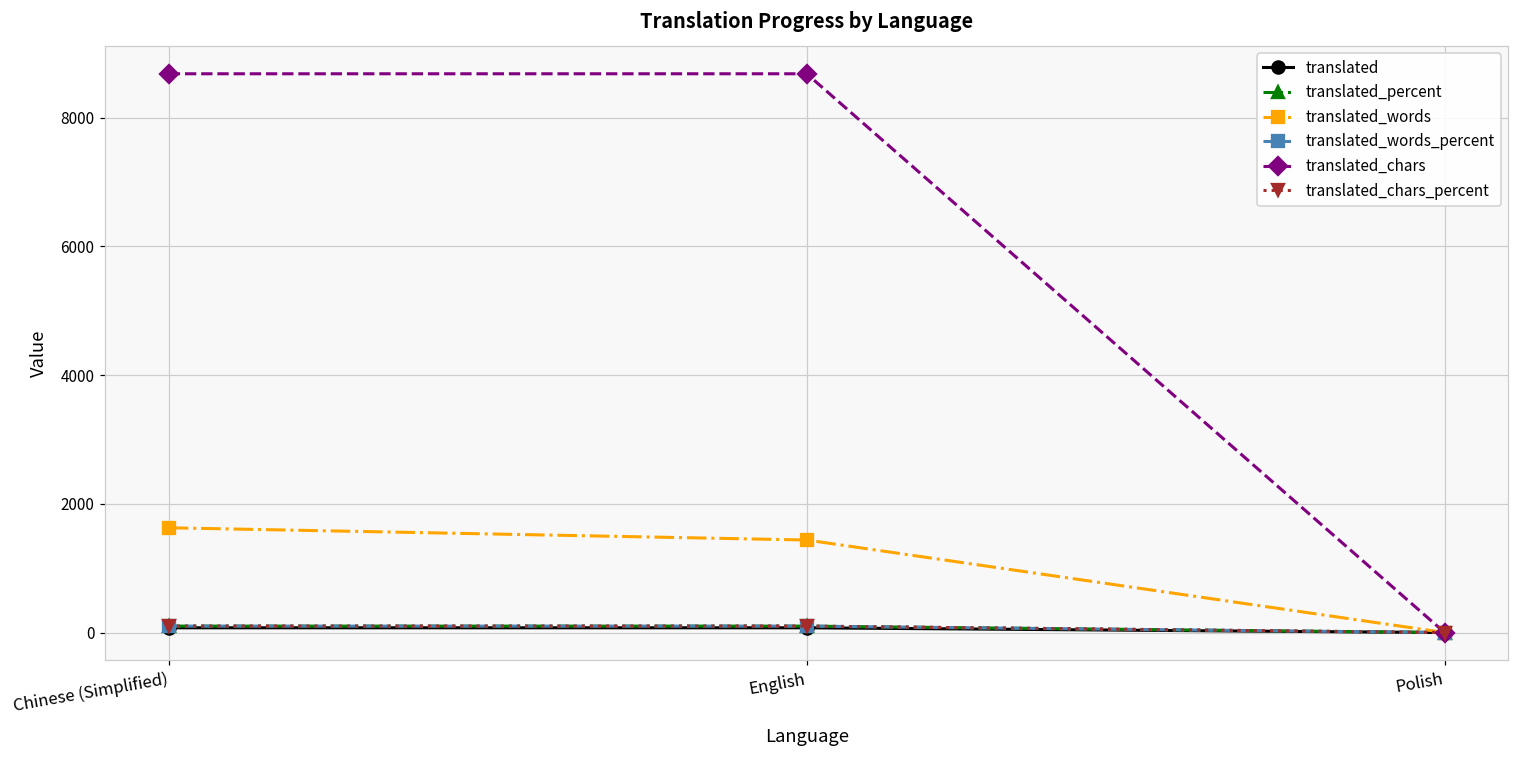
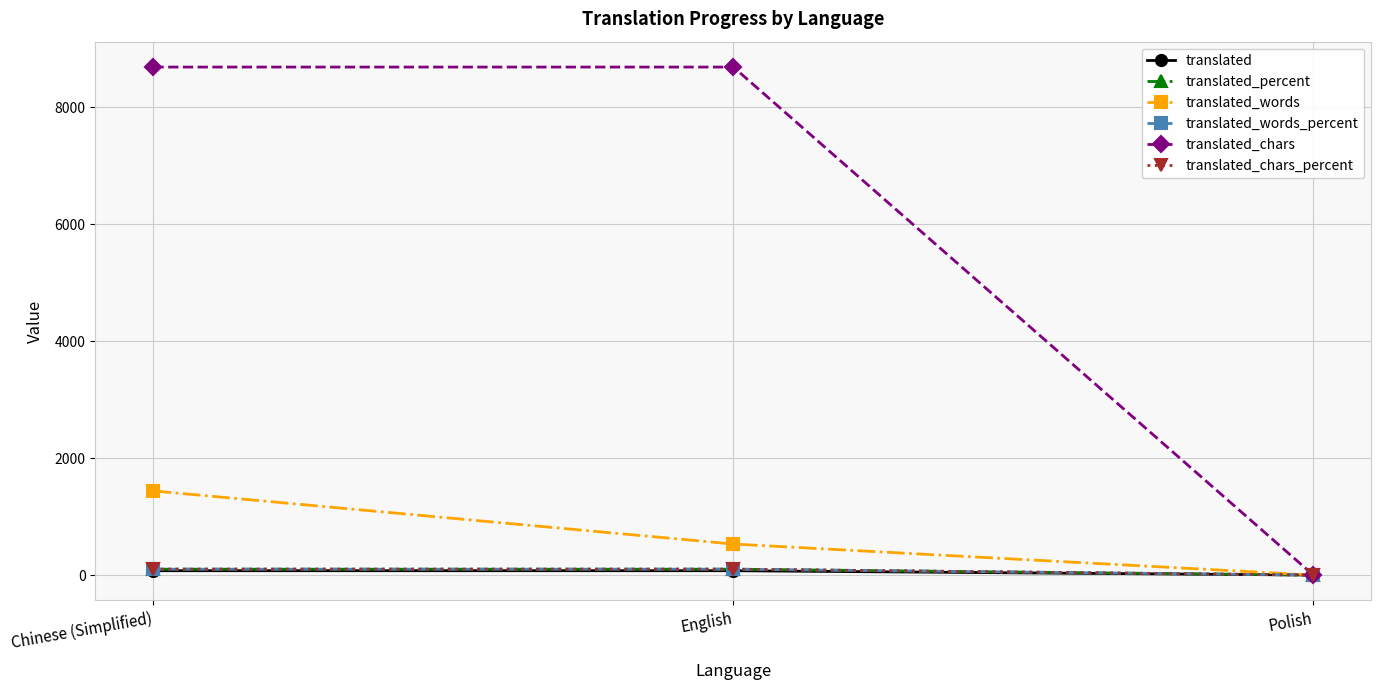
  {
    "translated_words": {
-     "Chinese (Simplified)": 1600,
-     "English": 1400
+     "Chinese (Simplified)": 1400,
+     "English": 500
    },
    "translated_chars": {
      "Chinese (Simplified)": 8700,
      "English": 8700
    }
  }
